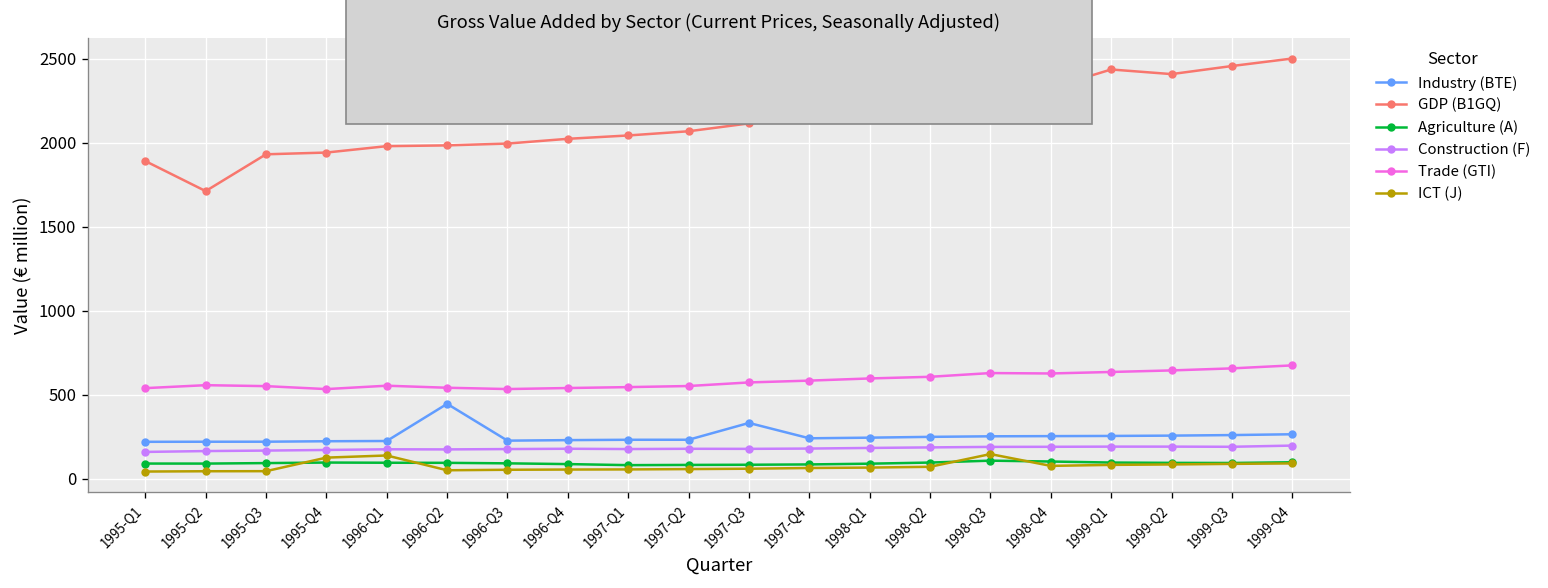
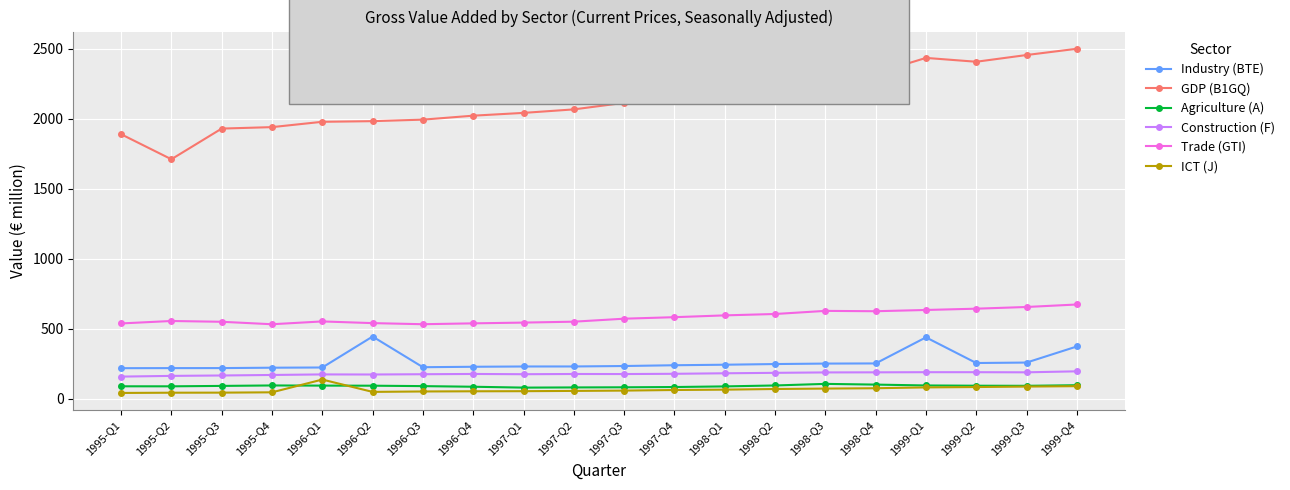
  {
    "Industry (BTE)": {
      "1995-Q1": 220,
      "1995-Q2": 220,
      "1995-Q3": 220,
      "1995-Q4": 220,
      "1996-Q1": 220,
      "1996-Q2": 440,
      "1996-Q3": 230,
      "1996-Q4": 230,
      "1997-Q1": 230,
      "1997-Q2": 230,
-     "1997-Q3": 330,
+     "1997-Q3": 230,
      "1997-Q4": 240,
      "1998-Q1": 240,
      "1998-Q2": 250,
      "1998-Q3": 250,
      "1998-Q4": 250,
-     "1999-Q1": 250,
+     "1999-Q1": 440,
      "1999-Q2": 260,
      "1999-Q3": 260,
-     "1999-Q4": 260
+     "1999-Q4": 370
    },
    "GDP (B1GQ)": {
      "1995-Q1": 1890,
      "1995-Q2": 1710,
      "1995-Q3": 1930,
      "1995-Q4": 1940,
      "1996-Q1": 1980,
      "1996-Q2": 1980,
      "1996-Q3": 1990,
      "1996-Q4": 2020,
      "1997-Q1": 2040,
      "1997-Q2": 2070,
      "1997-Q3": 2110,
      "1997-Q4": 2150,
      "1998-Q1": 2190,
      "1998-Q2": 2310,
      "1998-Q3": 2300,
      "1998-Q4": 2330,
      "1999-Q1": 2440,
      "1999-Q2": 2410,
      "1999-Q3": 2460,
      "1999-Q4": 2500
    },
    "Agriculture (A)": {
      "1995-Q1": 90,
      "1995-Q2": 90,
      "1995-Q3": 90,
      "1995-Q4": 100,
      "1996-Q1": 90,
      "1996-Q2": 90,
      "1996-Q3": 90,
      "1996-Q4": 90,
      "1997-Q1": 80,
      "1997-Q2": 80,
      "1997-Q3": 80,
      "1997-Q4": 80,
      "1998-Q1": 90,
      "1998-Q2": 100,
      "1998-Q3": 110,
      "1998-Q4": 100
    },
    "ICT (J)": {
      "1995-Q1": 40,
      "1995-Q2": 40,
      "1995-Q3": 40,
-     "1995-Q4": 120,
+     "1995-Q4": 50,
      "1996-Q1": 140,
      "1996-Q2": 50,
      "1996-Q3": 50,
      "1996-Q4": 50,
      "1997-Q1": 50,
      "1997-Q2": 60,
      "1997-Q3": 60,
      "1997-Q4": 60,
      "1998-Q1": 70,
      "1998-Q2": 70,
-     "1998-Q3": 150,
+     "1998-Q3": 70,
      "1998-Q4": 80
    }
  }
